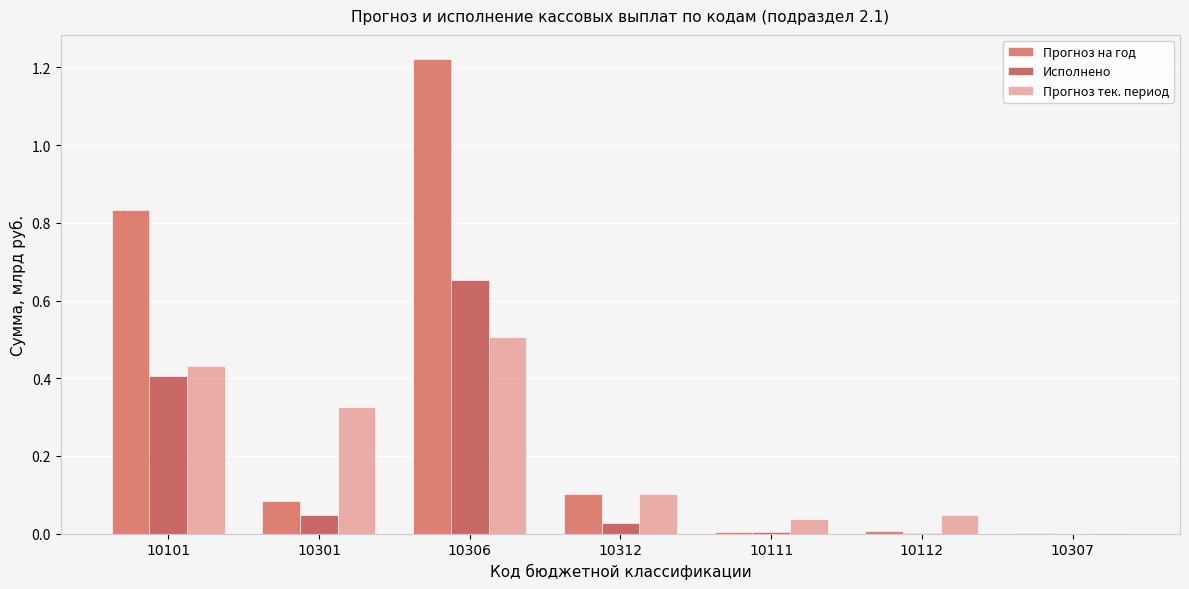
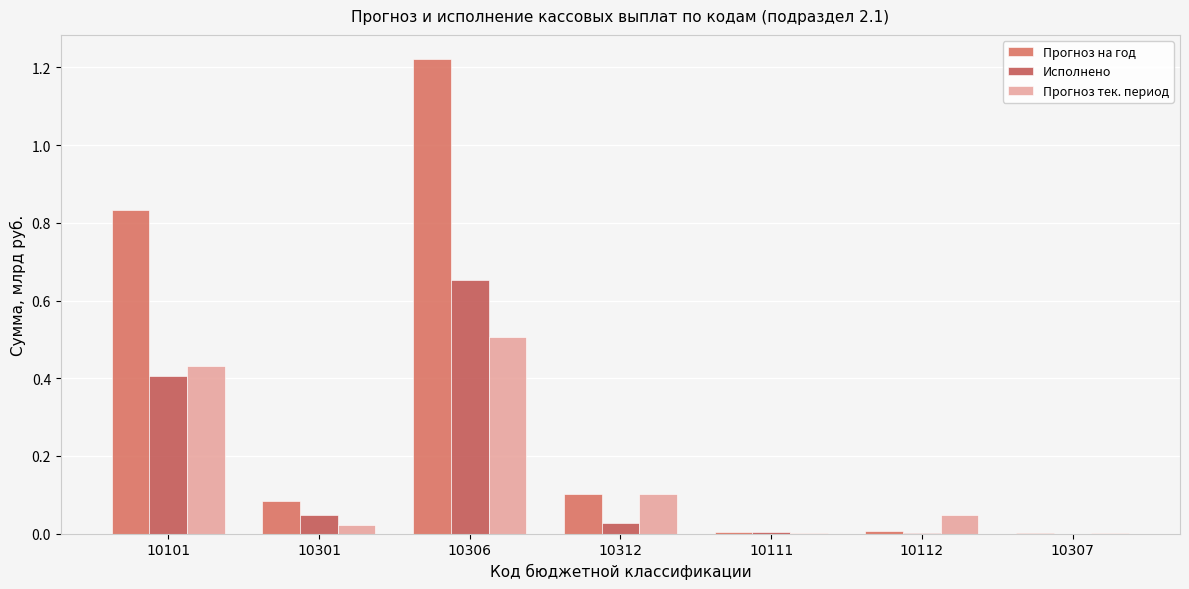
  {
    "Прогноз тек. период": {
      "10101": 0.43,
-     "10301": 0.33,
+     "10301": 0.02,
      "10306": 0.51,
      "10312": 0.10,
-     "10111": 0.04,
+     "10111": 0.00,
      "10112": 0.05
    }
  }
